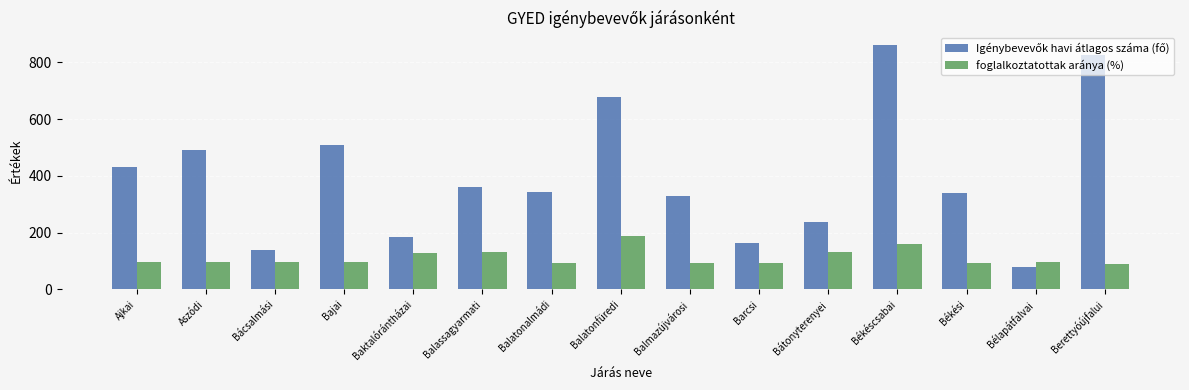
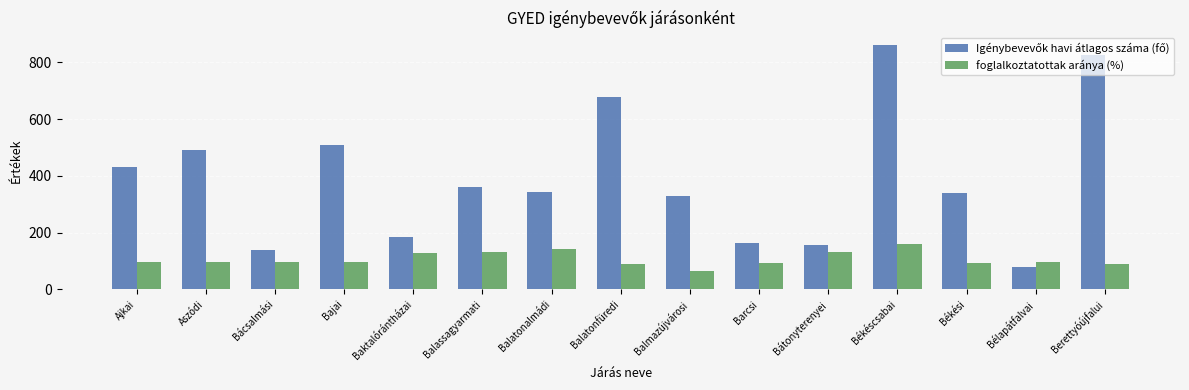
  {
    "Igénybevevők havi átlagos száma (fő)": {
      "Ajkai": 430,
      "Aszódi": 490,
      "Bácsalmási": 140,
      "Bajai": 510,
      "Baktalórántházai": 190,
      "Balassagyarmati": 360,
      "Balatonalmádi": 340,
      "Balatonfüredi": 680,
      "Balmazújvárosi": 330,
      "Barcsi": 160,
-     "Bátonyterenyei": 240,
+     "Bátonyterenyei": 160,
      "Békéscsabai": 860,
      "Békési": 340,
      "Bélapátfalvai": 80
    },
    "foglalkoztatottak aránya (%)": {
      "Ajkai": 90,
      "Aszódi": 90,
      "Bácsalmási": 100,
      "Bajai": 90,
      "Baktalórántházai": 130,
      "Balassagyarmati": 130,
-     "Balatonalmádi": 90,
-     "Balatonfüredi": 190,
-     "Balmazújvárosi": 90,
+     "Balatonalmádi": 140,
+     "Balatonfüredi": 90,
+     "Balmazújvárosi": 70,
      "Barcsi": 90,
      "Bátonyterenyei": 130,
      "Békéscsabai": 160,
      "Békési": 90,
      "Bélapátfalvai": 100,
      "Berettyóújfalui": 90
    }
  }
